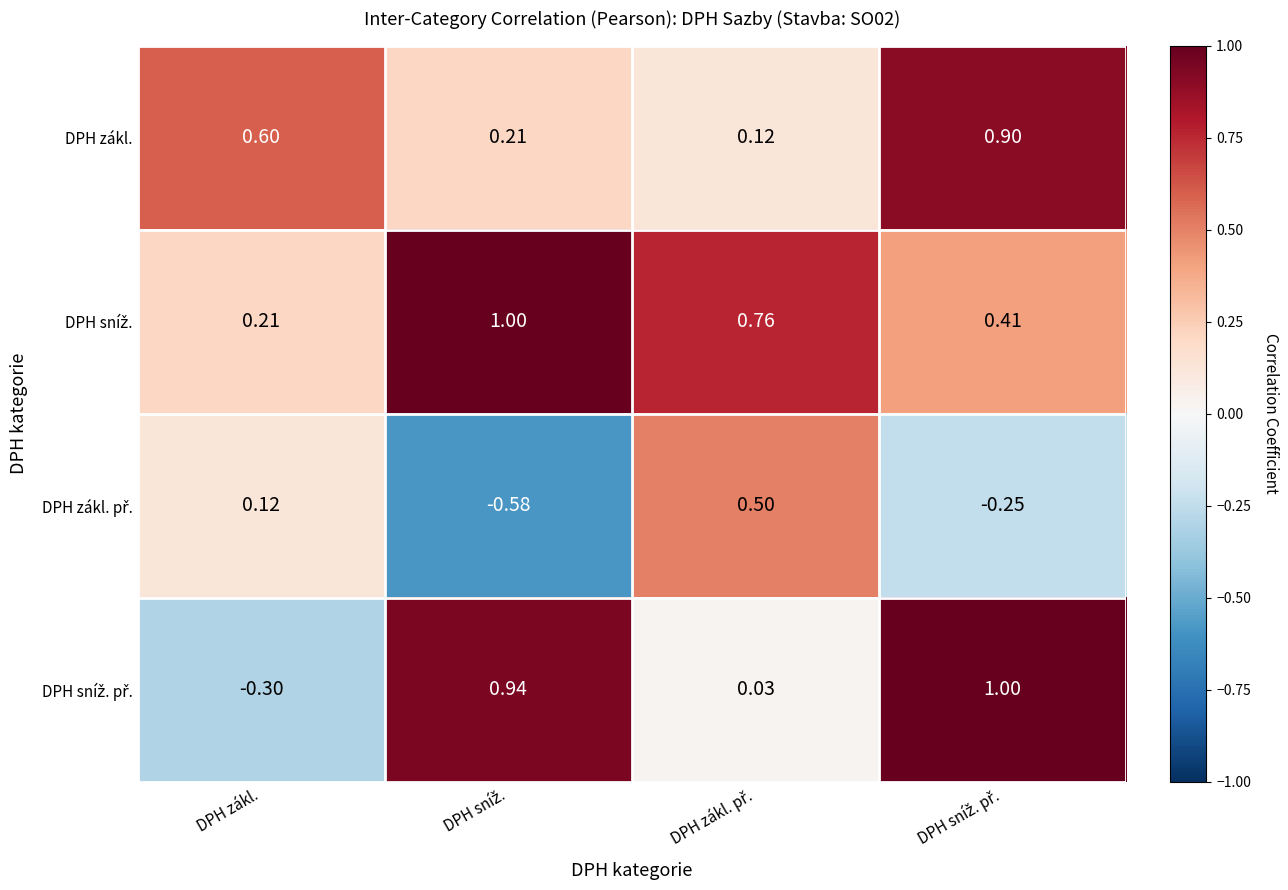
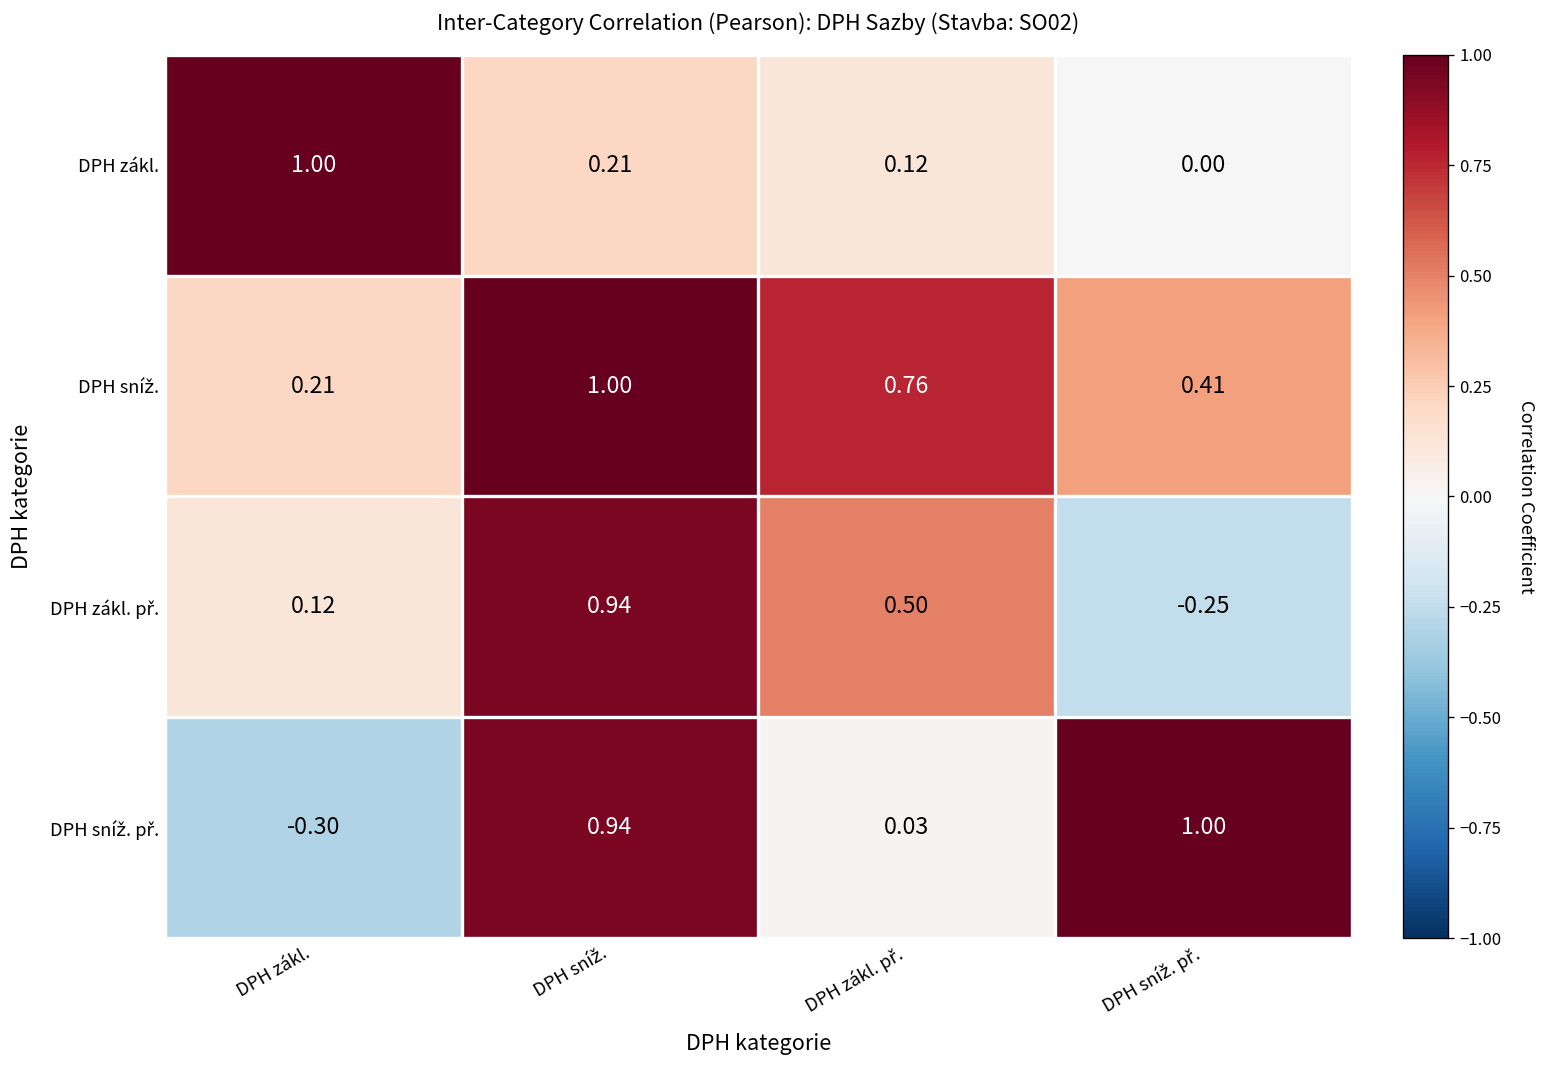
  {
    "DPH zákl.": {
-     "DPH zákl.": 0.60,
+     "DPH zákl.": 1.00,
      "DPH sníž.": 0.21,
      "DPH zákl. př.": 0.12,
-     "DPH sníž. př.": 0.90
+     "DPH sníž. př.": 0.00
    },
    "DPH sníž.": {
      "DPH zákl.": 0.21,
      "DPH sníž.": 1.00,
      "DPH zákl. př.": 0.76,
      "DPH sníž. př.": 0.41
    },
    "DPH zákl. př.": {
      "DPH zákl.": 0.12,
-     "DPH sníž.": -0.58,
+     "DPH sníž.": 0.94,
      "DPH zákl. př.": 0.50,
      "DPH sníž. př.": -0.25
    },
    "DPH sníž. př.": {
      "DPH zákl.": -0.30,
      "DPH sníž.": 0.94,
      "DPH zákl. př.": 0.03,
      "DPH sníž. př.": 1.00
    }
  }
